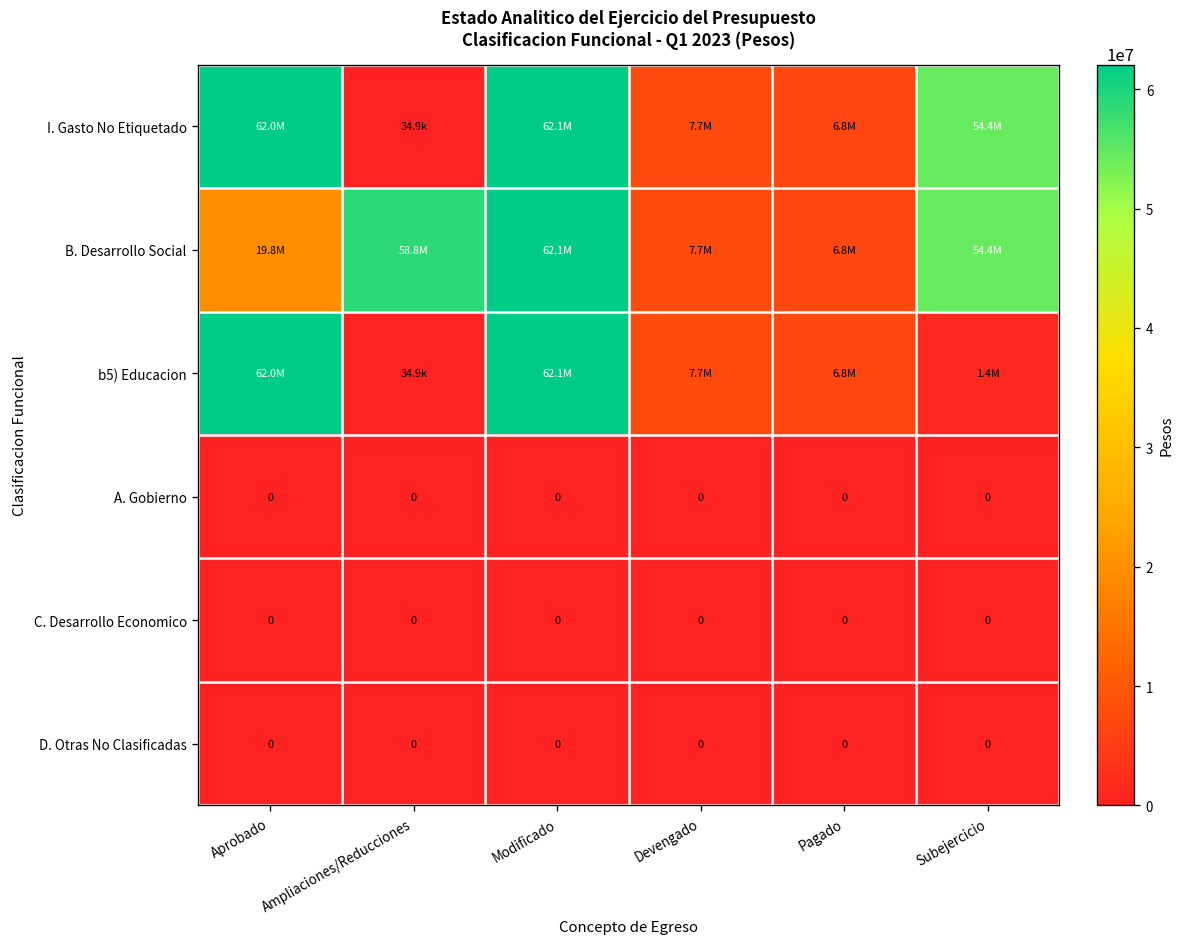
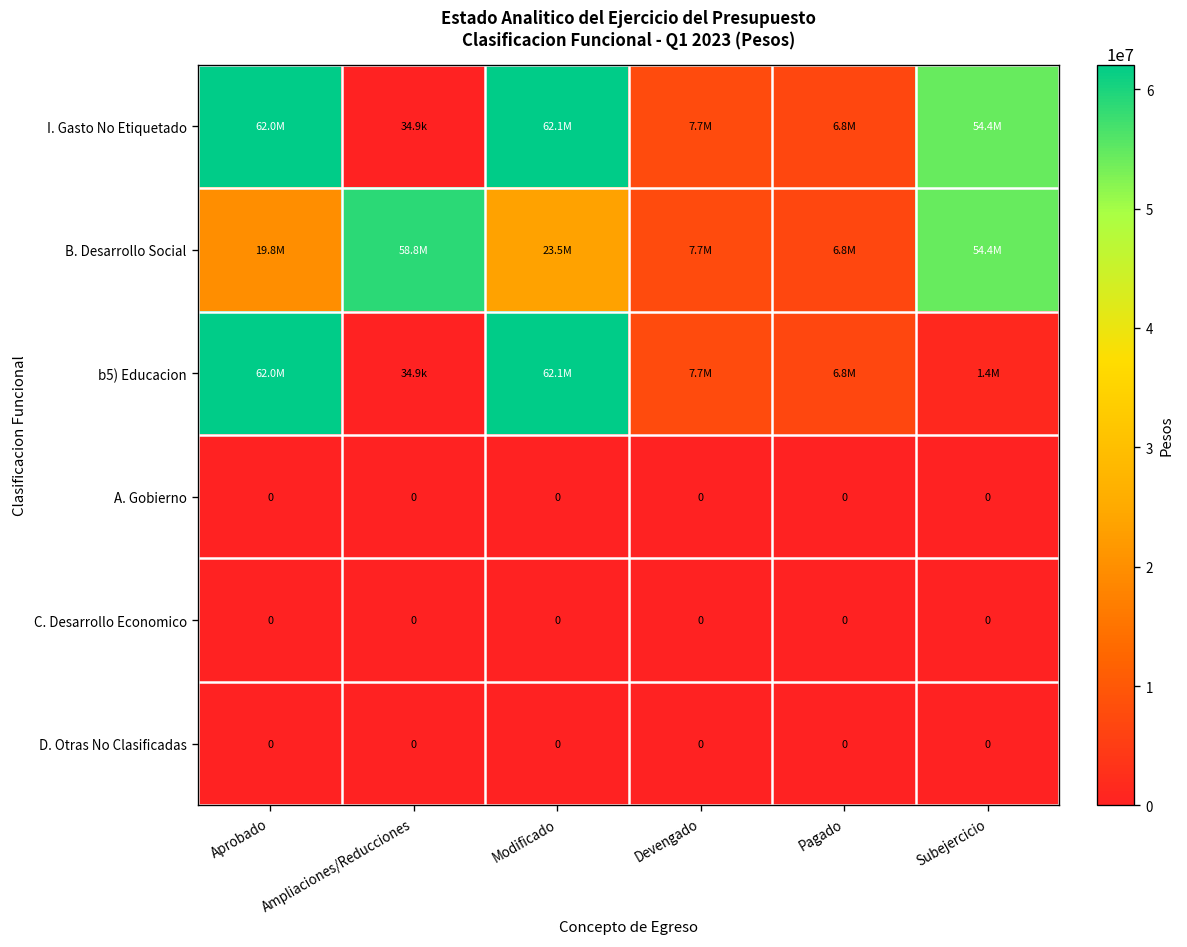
  {
    "I. Gasto No Etiquetado": {
      "Aprobado": "62.0M",
      "Ampliaciones/Reducciones": "34.9k",
      "Modificado": "62.1M",
      "Devengado": "7.7M",
      "Pagado": "6.8M",
      "Subejercicio": "54.4M"
    },
    "B. Desarrollo Social": {
      "Aprobado": "19.8M",
      "Ampliaciones/Reducciones": "58.8M",
-     "Modificado": "62.1M",
+     "Modificado": "23.5M",
      "Devengado": "7.7M",
      "Pagado": "6.8M",
      "Subejercicio": "54.4M"
    },
    "b5) Educacion": {
      "Aprobado": "62.0M",
      "Ampliaciones/Reducciones": "34.9k",
      "Modificado": "62.1M",
      "Devengado": "7.7M",
      "Pagado": "6.8M",
      "Subejercicio": "1.4M"
    },
    "A. Gobierno": {
      "Aprobado": "0",
      "Ampliaciones/Reducciones": "0",
      "Modificado": "0",
      "Devengado": "0",
      "Pagado": "0",
      "Subejercicio": "0"
    },
    "C. Desarrollo Economico": {
      "Aprobado": "0",
      "Ampliaciones/Reducciones": "0",
      "Modificado": "0",
      "Devengado": "0",
      "Pagado": "0",
      "Subejercicio": "0"
    },
    "D. Otras No Clasificadas": {
      "Aprobado": "0",
      "Ampliaciones/Reducciones": "0",
      "Modificado": "0",
      "Devengado": "0",
      "Pagado": "0",
      "Subejercicio": "0"
    }
  }
